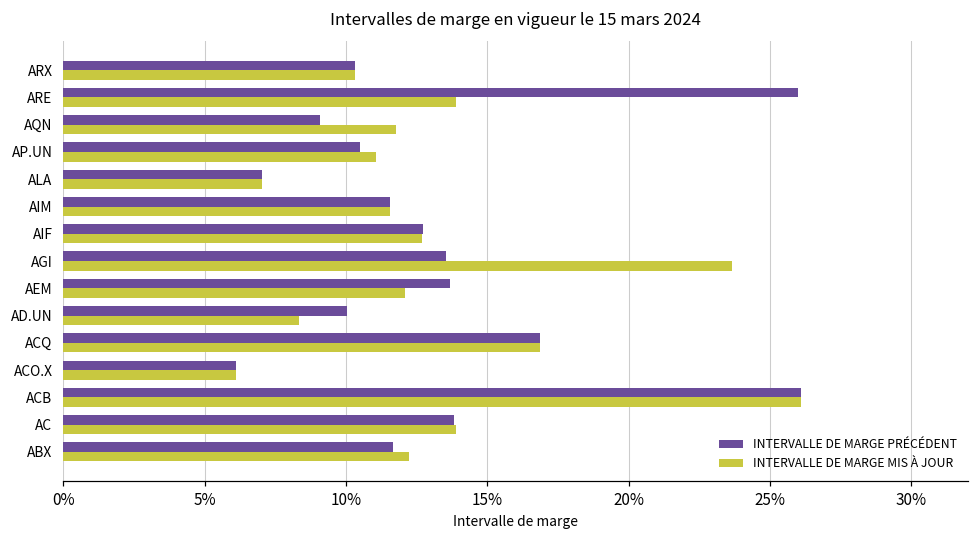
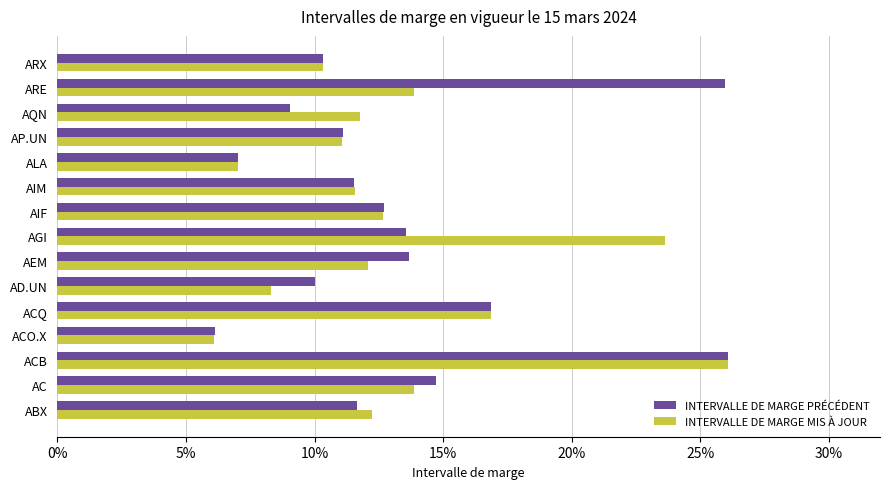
  {
    "INTERVALLE DE MARGE PRÉCÉDENT": {
      "ARX": "10.3%",
      "ARE": "26.0%",
      "AQN": "9.1%",
-     "AP.UN": "10.5%",
+     "AP.UN": "11.1%",
      "ALA": "7.0%",
      "AIM": "11.6%",
      "AIF": "12.7%",
      "AGI": "13.5%",
      "AEM": "13.7%",
      "AD.UN": "10.0%",
      "ACQ": "16.9%",
      "ACO.X": "6.1%",
      "ACB": "26.1%",
-     "AC": "13.8%",
+     "AC": "14.7%",
      "ABX": "11.7%"
    },
    "INTERVALLE DE MARGE MIS À JOUR": {
      "ARX": "10.3%",
      "ARE": "13.9%",
      "AQN": "11.8%",
      "AP.UN": "11.1%",
      "ALA": "7.0%",
      "AIM": "11.6%",
      "AIF": "12.7%",
      "AGI": "23.6%",
      "AEM": "12.1%",
      "AD.UN": "8.3%",
      "ACQ": "16.9%",
      "ACO.X": "6.1%",
      "ACB": "26.1%",
      "AC": "13.9%",
      "ABX": "12.2%"
    }
  }
